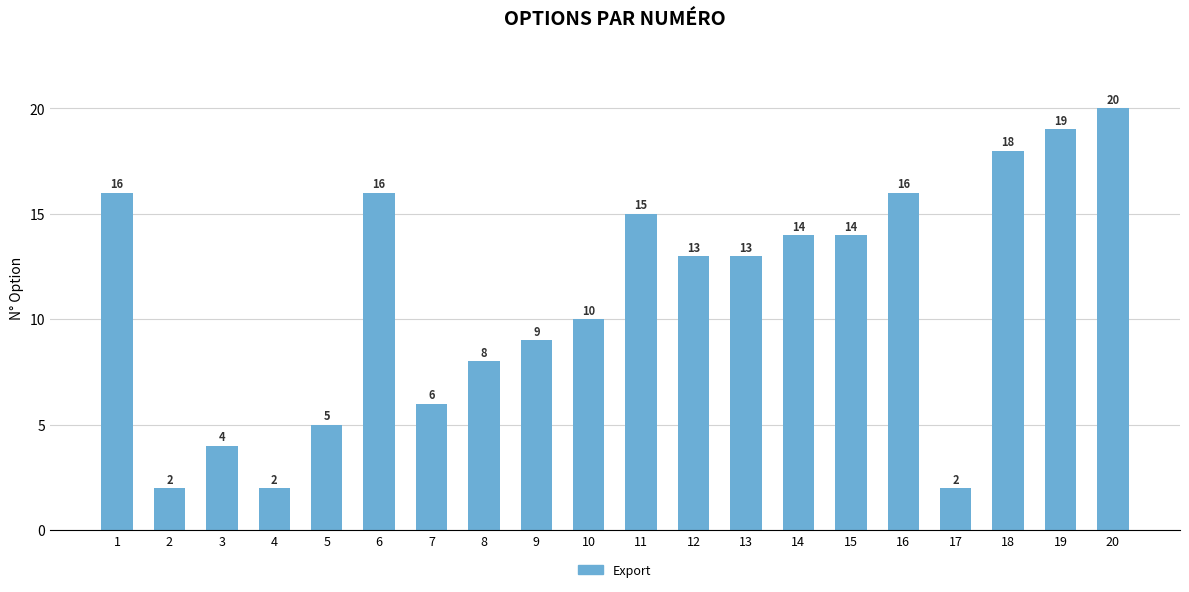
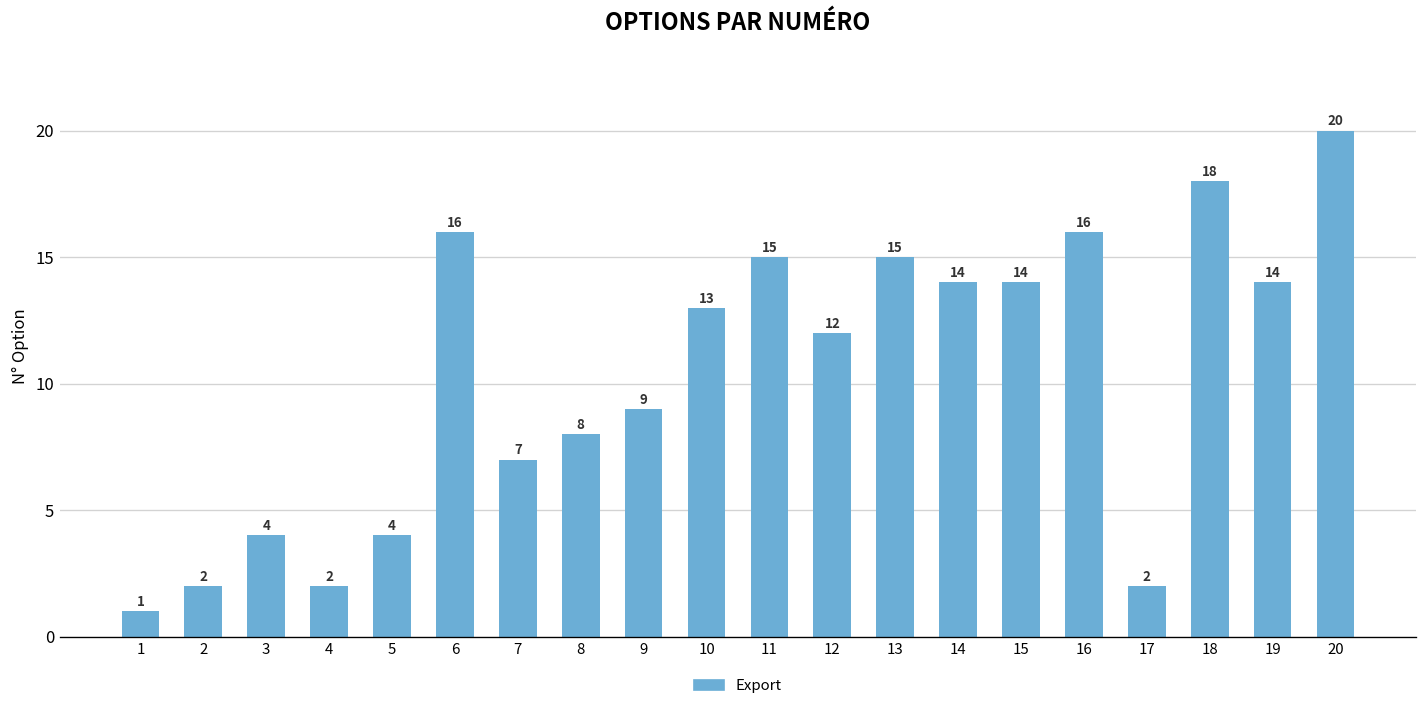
  {
-   "1": 16,
+   "1": 1,
    "2": 2,
    "3": 4,
    "4": 2,
-   "5": 5,
+   "5": 4,
    "6": 16,
-   "7": 6,
+   "7": 7,
    "8": 8,
    "9": 9,
-   "10": 10,
+   "10": 13,
    "11": 15,
-   "12": 13,
-   "13": 13,
+   "12": 12,
+   "13": 15,
    "14": 14,
    "15": 14,
    "16": 16,
    "17": 2,
    "18": 18,
-   "19": 19,
+   "19": 14,
    "20": 20
  }
